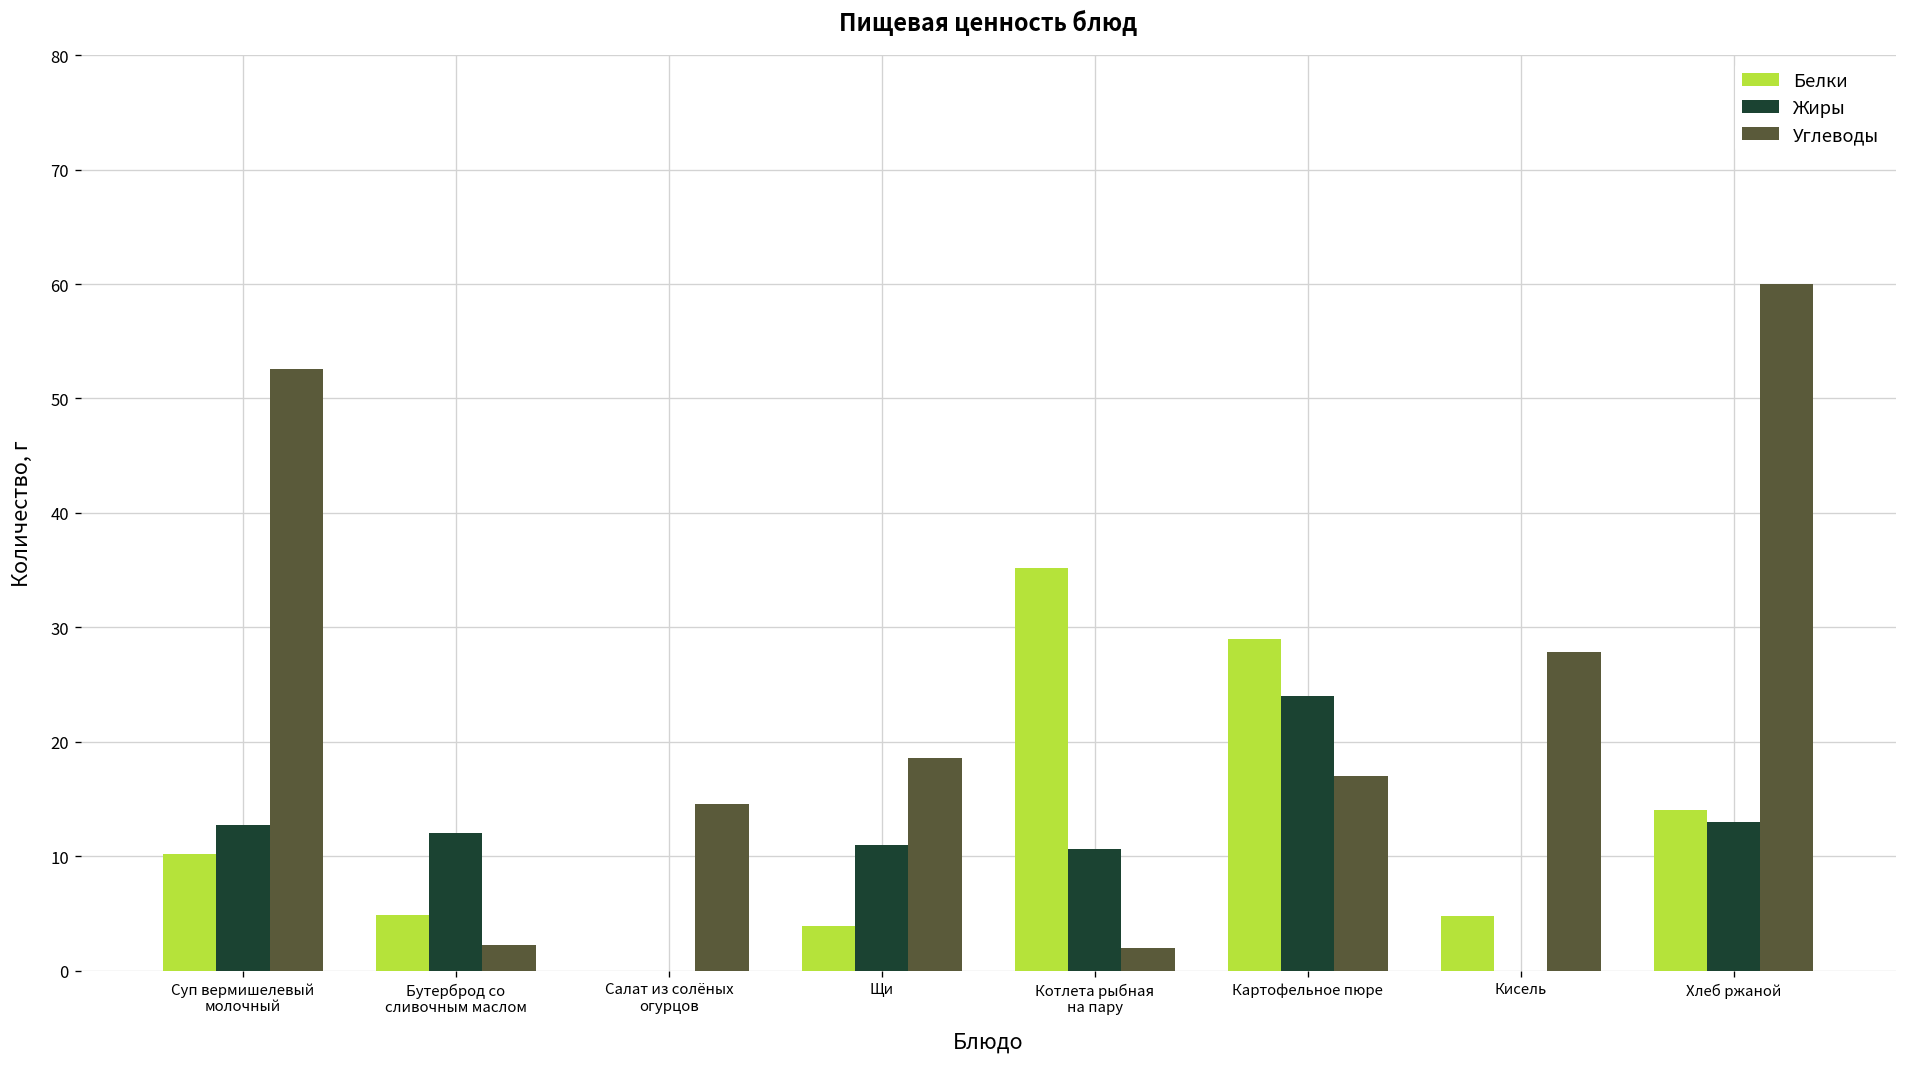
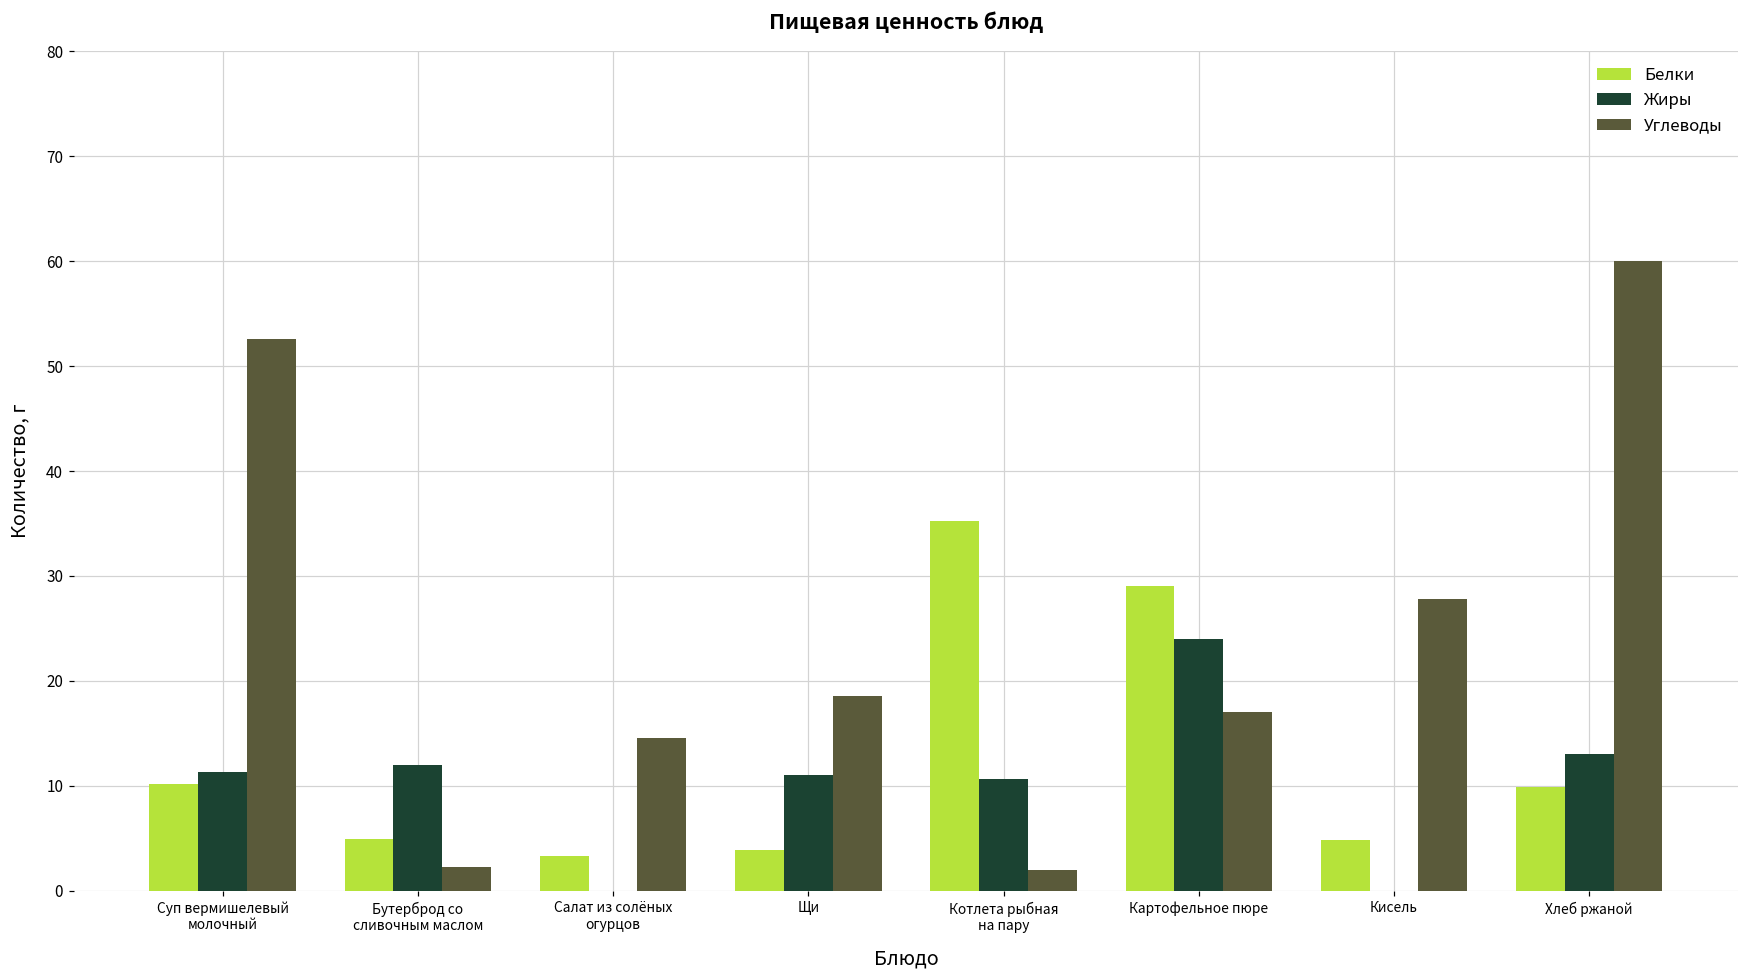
  {
    "Белки": {
      "Суп вермишелевый молочный": 10,
      "Бутерброд со сливочным маслом": 5,
-     "Салат из солёных огурцов": 0,
+     "Салат из солёных огурцов": 3,
      "Щи": 4,
      "Котлета рыбная на пару": 35,
      "Картофельное пюре": 29,
      "Кисель": 5,
-     "Хлеб ржаной": 14
+     "Хлеб ржаной": 10
    },
    "Жиры": {
-     "Суп вермишелевый молочный": 13,
+     "Суп вермишелевый молочный": 11,
      "Бутерброд со сливочным маслом": 12,
      "Салат из солёных огурцов": 0,
      "Щи": 11,
      "Котлета рыбная на пару": 11,
      "Картофельное пюре": 24,
      "Кисель": 0,
      "Хлеб ржаной": 13
    },
    "Углеводы": {
      "Суп вермишелевый молочный": 53,
      "Бутерброд со сливочным маслом": 2,
      "Салат из солёных огурцов": 15,
      "Щи": 19,
      "Котлета рыбная на пару": 2,
      "Картофельное пюре": 17,
      "Кисель": 28,
      "Хлеб ржаной": 60
    }
  }
